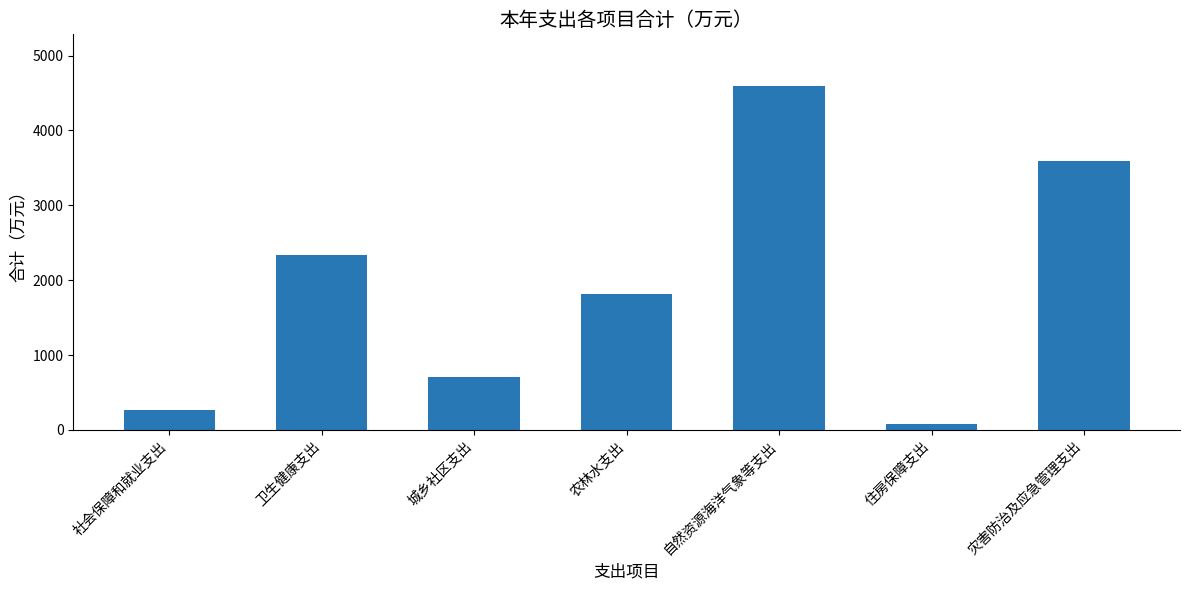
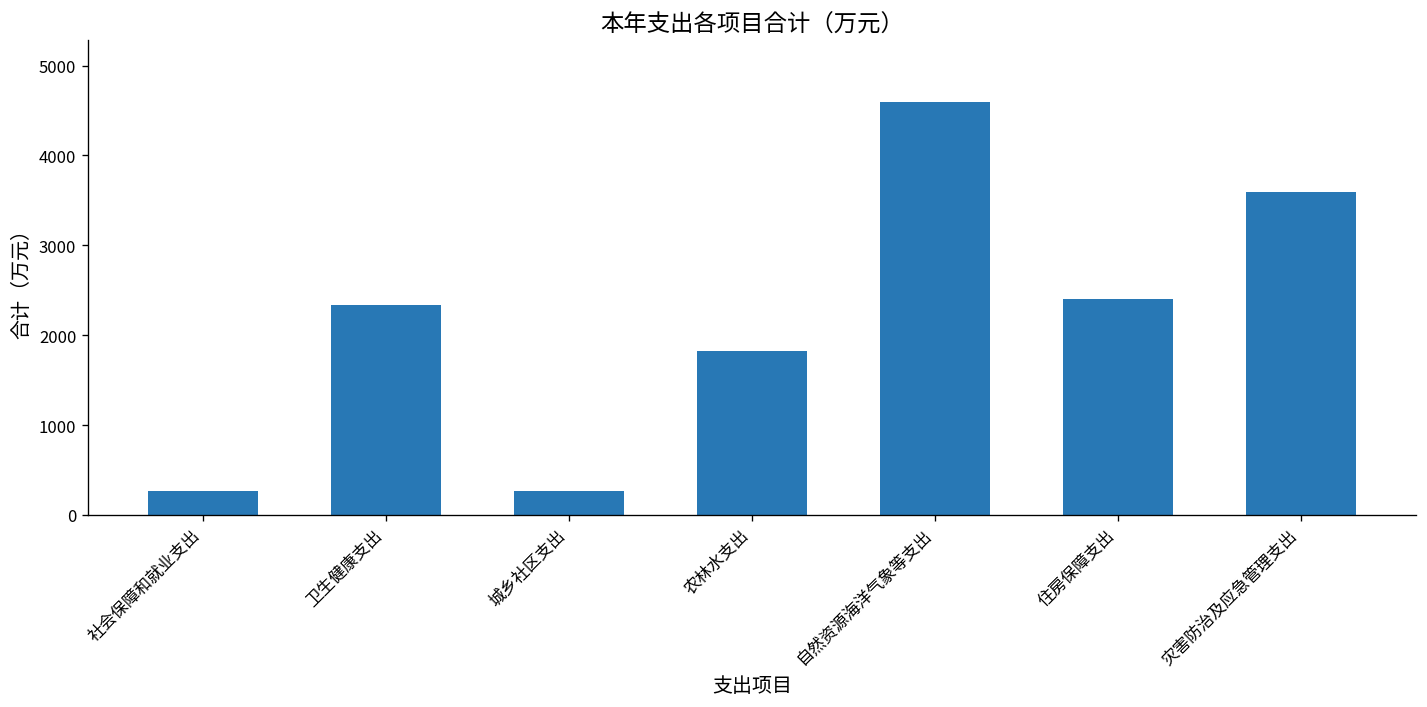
  {
    "社会保障和就业支出": 300,
    "卫生健康支出": 2300,
-   "城乡社区支出": 700,
+   "城乡社区支出": 300,
    "农林水支出": 1800,
    "自然资源海洋气象等支出": 4600,
-   "住房保障支出": 100,
+   "住房保障支出": 2400,
    "灾害防治及应急管理支出": 3600
  }
